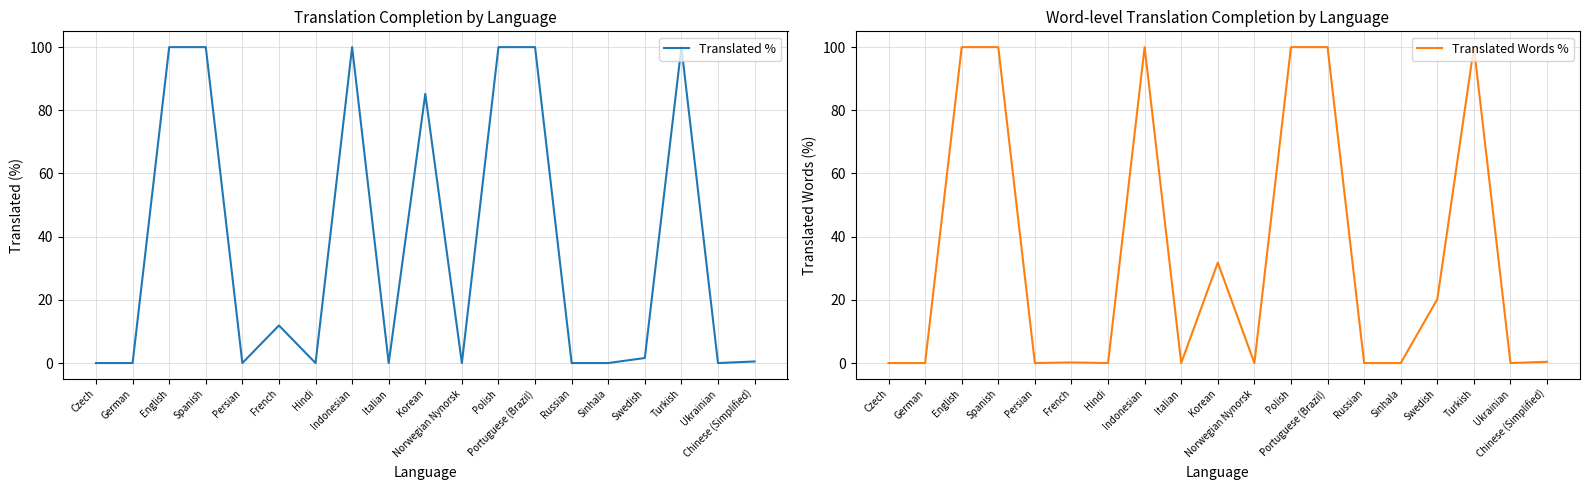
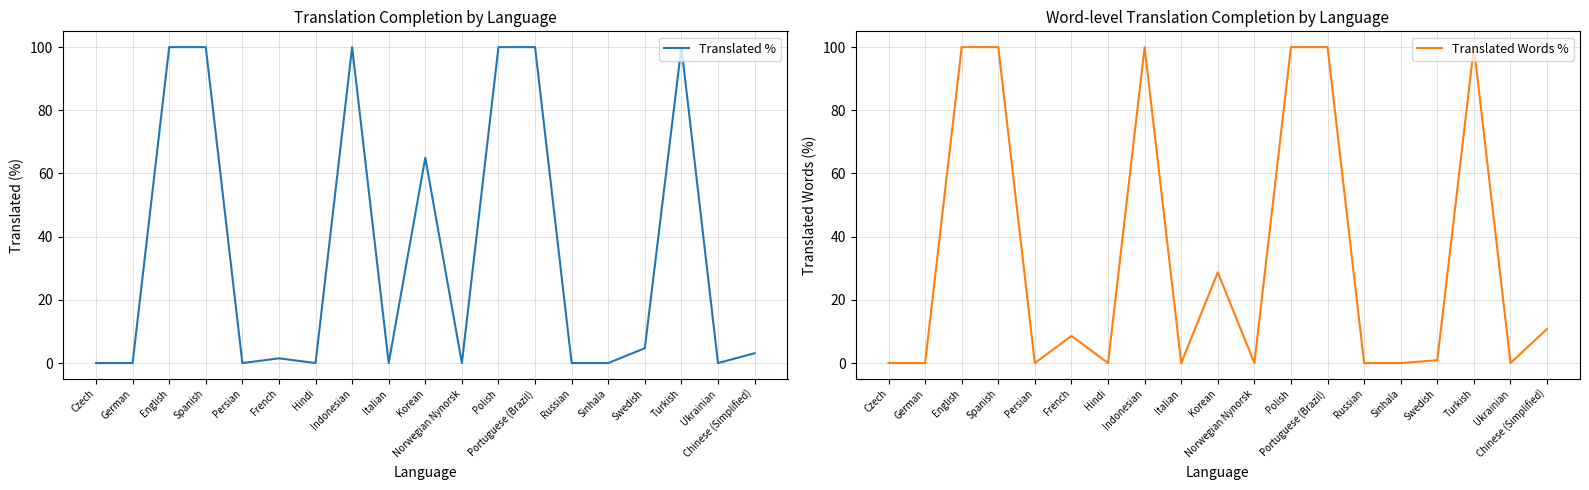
  {
    "Translation Completion by Language": {
      "Czech": 0,
      "German": 0,
      "English": 100,
      "Spanish": 100,
      "Persian": 0,
-     "French": 12,
+     "French": 2,
      "Hindi": 0,
      "Indonesian": 100,
      "Italian": 0,
-     "Korean": 85,
+     "Korean": 65,
      "Norwegian Nynorsk": 0,
      "Polish": 100,
      "Portuguese (Brazil)": 100,
      "Russian": 0,
      "Sinhala": 0,
-     "Swedish": 2,
+     "Swedish": 5,
      "Ukrainian": 0,
-     "Chinese (Simplified)": 1
+     "Chinese (Simplified)": 3
    },
    "Word-level Translation Completion by Language": {
      "Czech": 0,
      "German": 0,
      "English": 100,
      "Spanish": 100,
      "Persian": 0,
-     "French": 0,
+     "French": 9,
      "Hindi": 0,
      "Indonesian": 100,
      "Italian": 0,
-     "Korean": 32,
+     "Korean": 29,
      "Norwegian Nynorsk": 0,
      "Polish": 100,
      "Portuguese (Brazil)": 100,
      "Russian": 0,
      "Sinhala": 0,
-     "Swedish": 20,
+     "Swedish": 1,
      "Ukrainian": 0,
-     "Chinese (Simplified)": 0
+     "Chinese (Simplified)": 11
    }
  }
